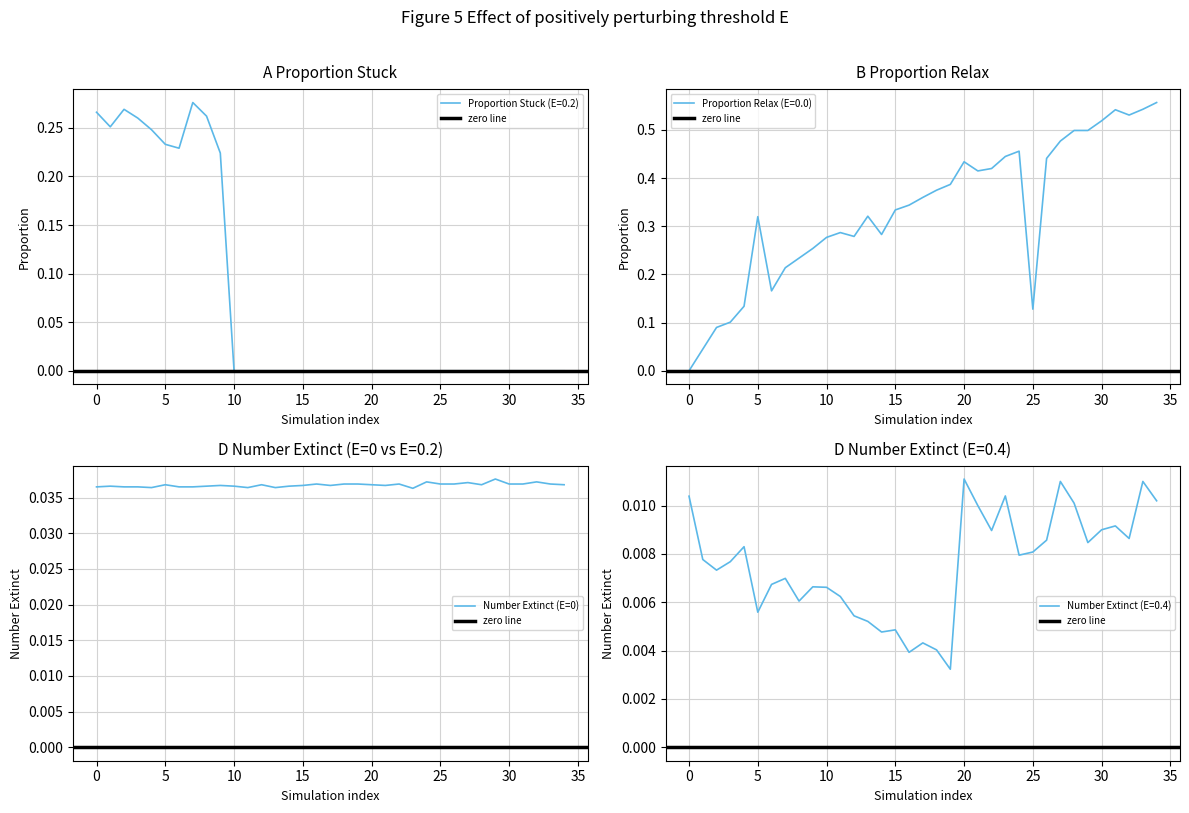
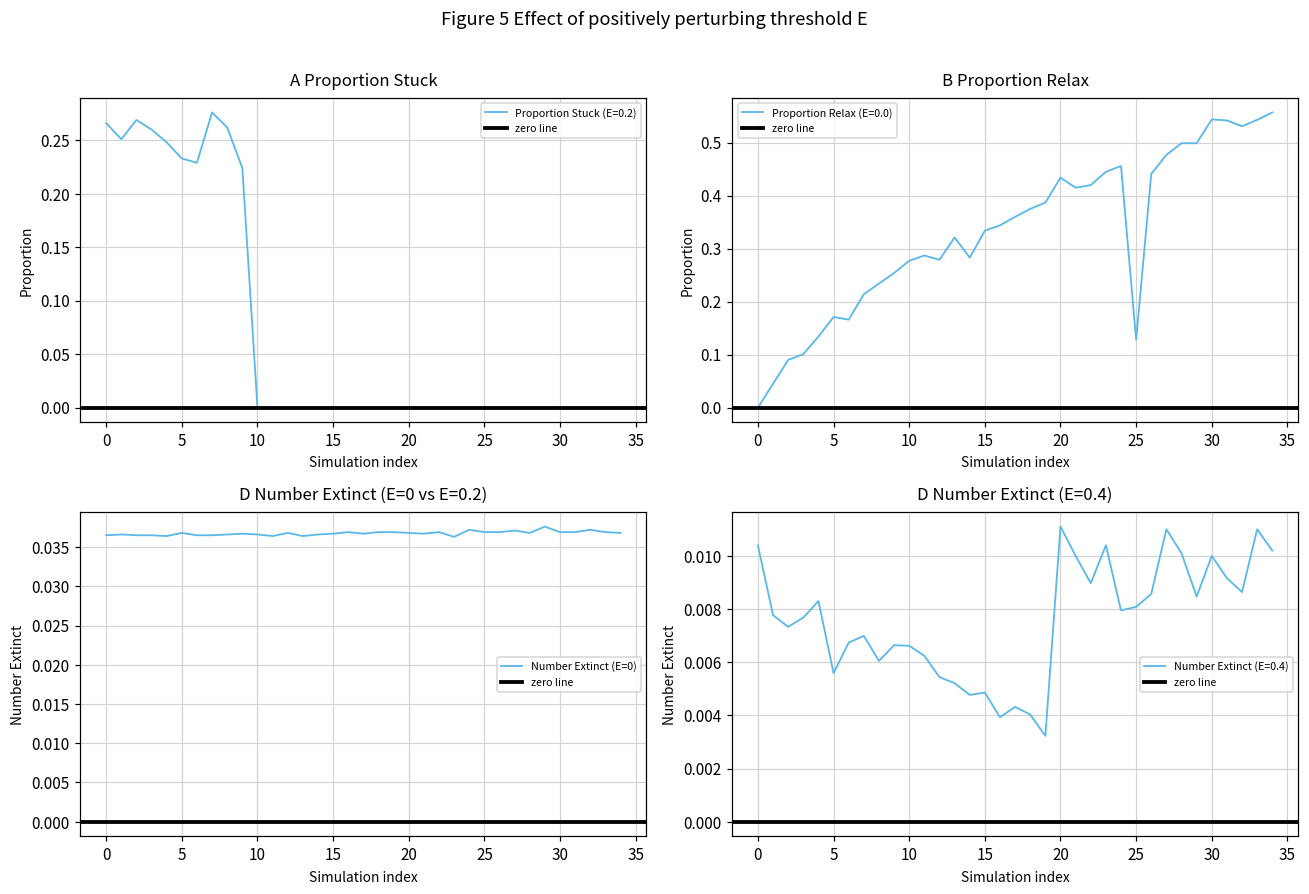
  {
    "A Proportion Stuck": {
      "0": 0.27,
      "5": 0.23,
      "10": 0.00,
      "15": 0.00,
      "20": 0.00,
      "25": 0.00,
      "30": 0.00
    },
    "B Proportion Relax": {
      "0": 0.00,
-     "5": 0.32,
+     "5": 0.17,
      "10": 0.28,
      "15": 0.33,
      "20": 0.43,
      "25": 0.13,
-     "30": 0.52
+     "30": 0.54
    },
    "D Number Extinct (E=0 vs E=0.2)": {
      "0": 0.037,
      "5": 0.037,
      "10": 0.037,
      "15": 0.037,
      "20": 0.037,
      "25": 0.037,
      "30": 0.037
    },
    "D Number Extinct (E=0.4)": {
      "0": 0.0104,
      "5": 0.0056,
      "10": 0.0066,
      "15": 0.0049,
      "20": 0.011,
      "25": 0.008,
-     "30": 0.009
+     "30": 0.010
    }
  }
